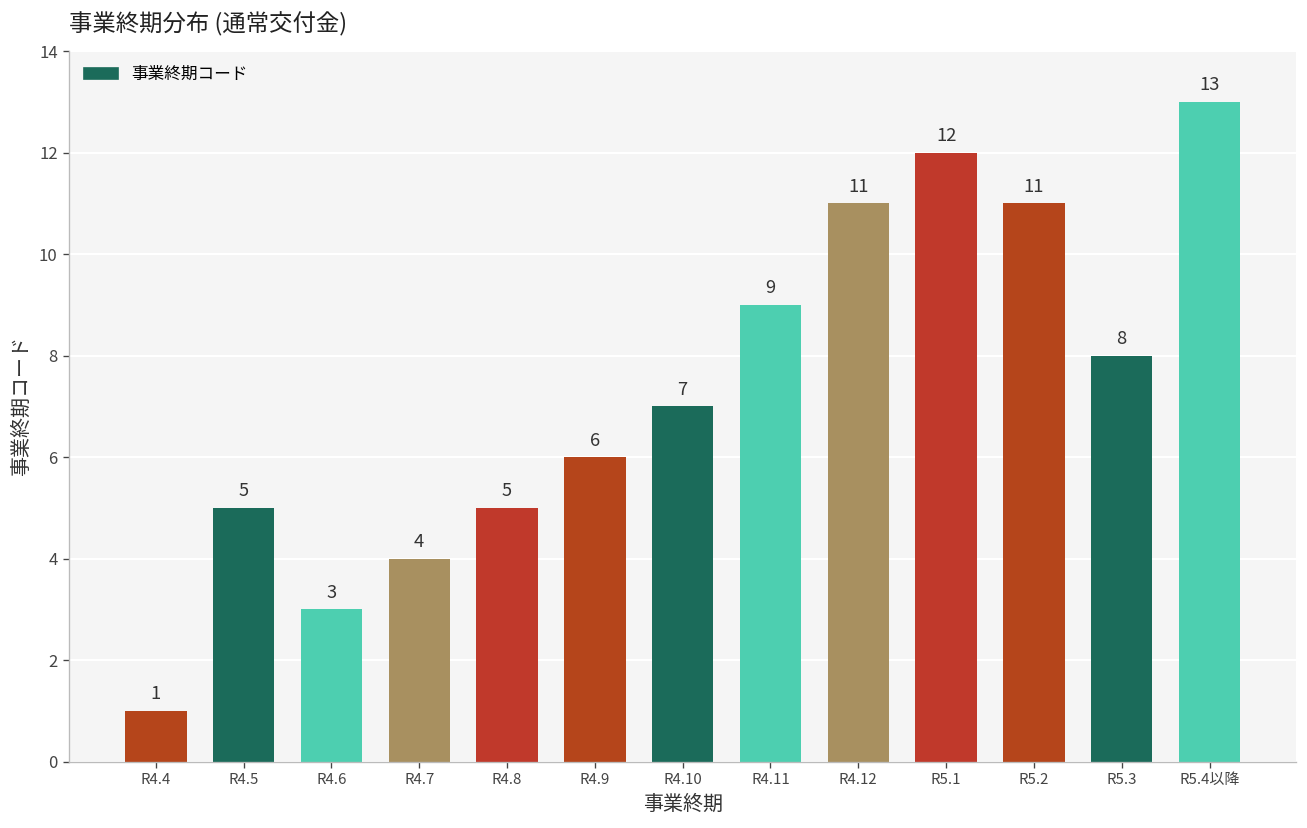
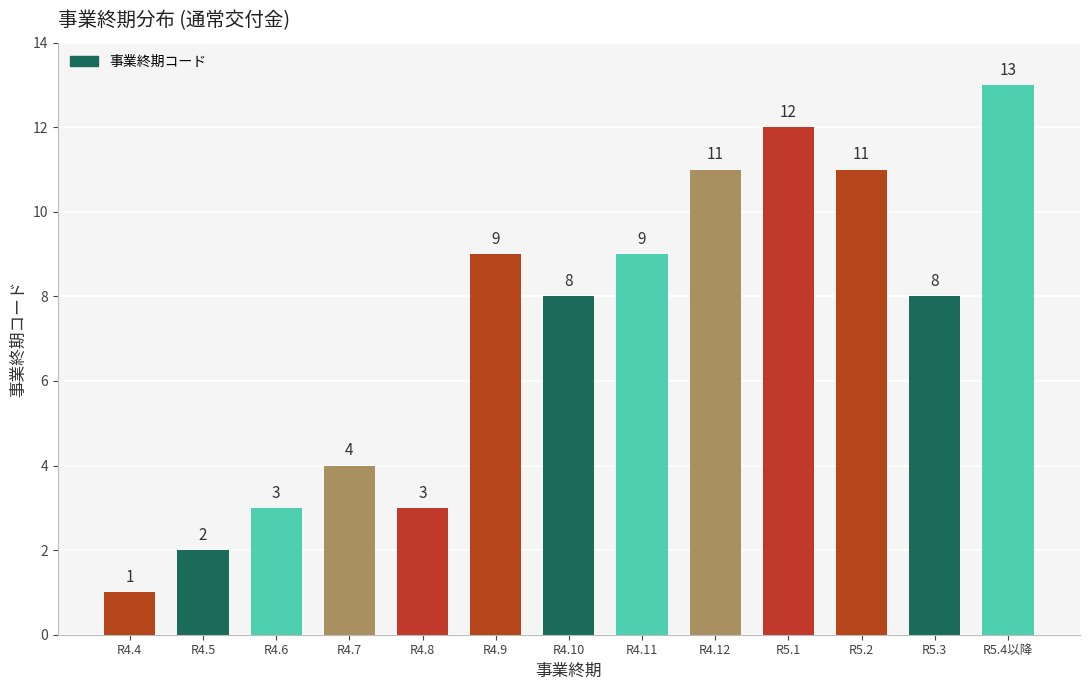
  {
    "R4.4": 1,
-   "R4.5": 5,
+   "R4.5": 2,
    "R4.6": 3,
    "R4.7": 4,
-   "R4.8": 5,
-   "R4.9": 6,
-   "R4.10": 7,
+   "R4.8": 3,
+   "R4.9": 9,
+   "R4.10": 8,
    "R4.11": 9,
    "R4.12": 11,
    "R5.1": 12,
    "R5.2": 11,
    "R5.3": 8,
    "R5.4以降": 13
  }
